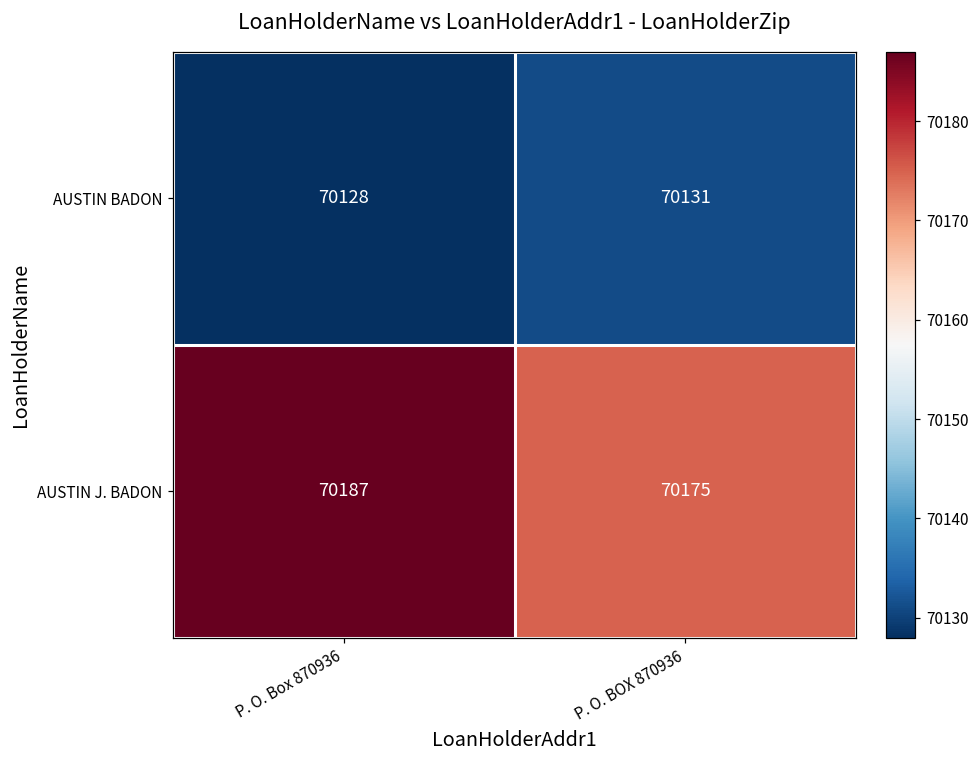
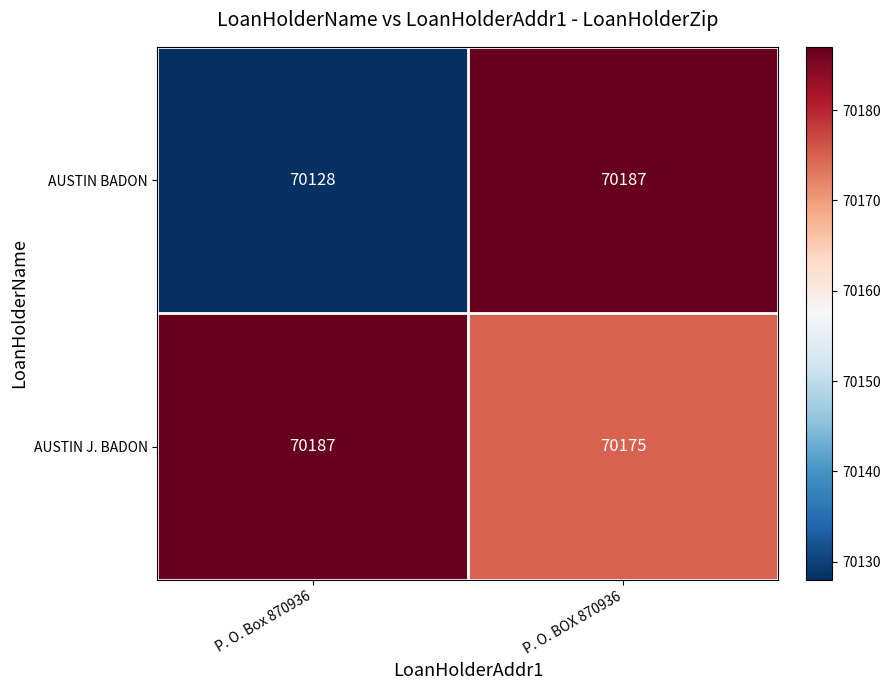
  {
    "AUSTIN BADON": {
      "P. O. Box 870936": 70128,
-     "P. O. BOX 870936": 70131
+     "P. O. BOX 870936": 70187
    },
    "AUSTIN J. BADON": {
      "P. O. Box 870936": 70187,
      "P. O. BOX 870936": 70175
    }
  }
